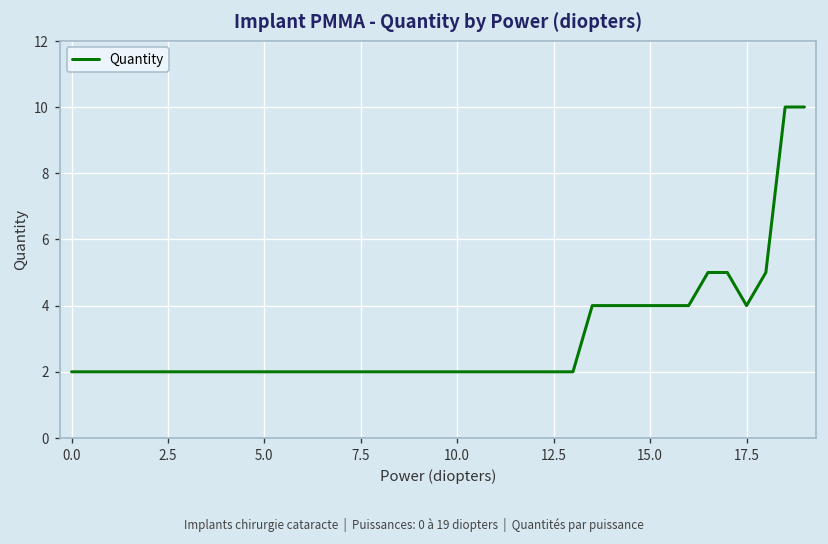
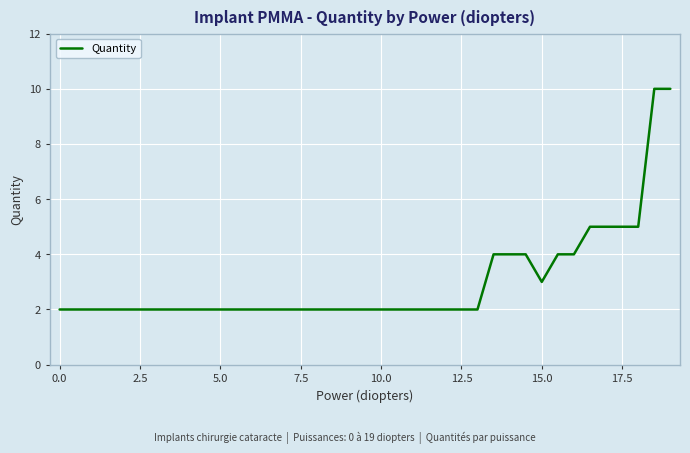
  {
    "0.0": 2,
    "2.5": 2,
    "5.0": 2,
    "7.5": 2,
    "10.0": 2,
    "12.5": 2,
-   "15.0": 4,
-   "17.5": 4
+   "15.0": 3,
+   "17.5": 5
  }
